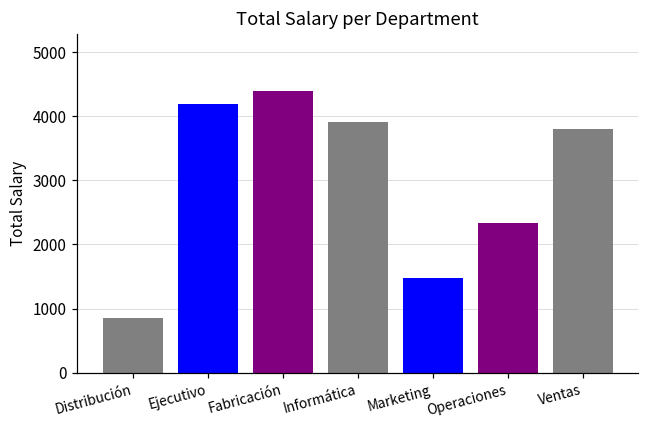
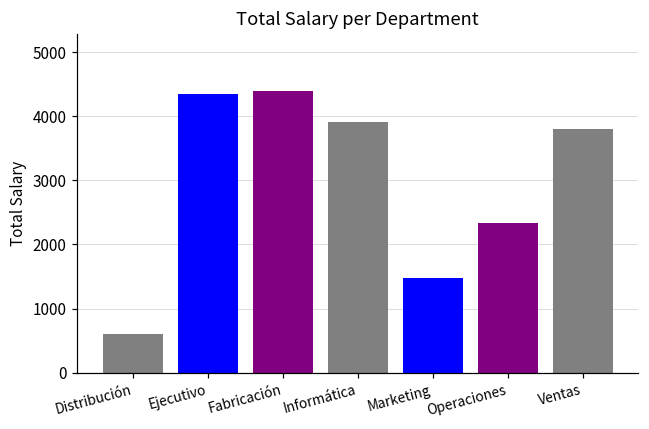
  {
-   "Distribución": 900,
-   "Ejecutivo": 4200,
+   "Distribución": 600,
+   "Ejecutivo": 4400,
    "Fabricación": 4400,
    "Informática": 3900,
    "Marketing": 1500,
    "Operaciones": 2300,
    "Ventas": 3800
  }
